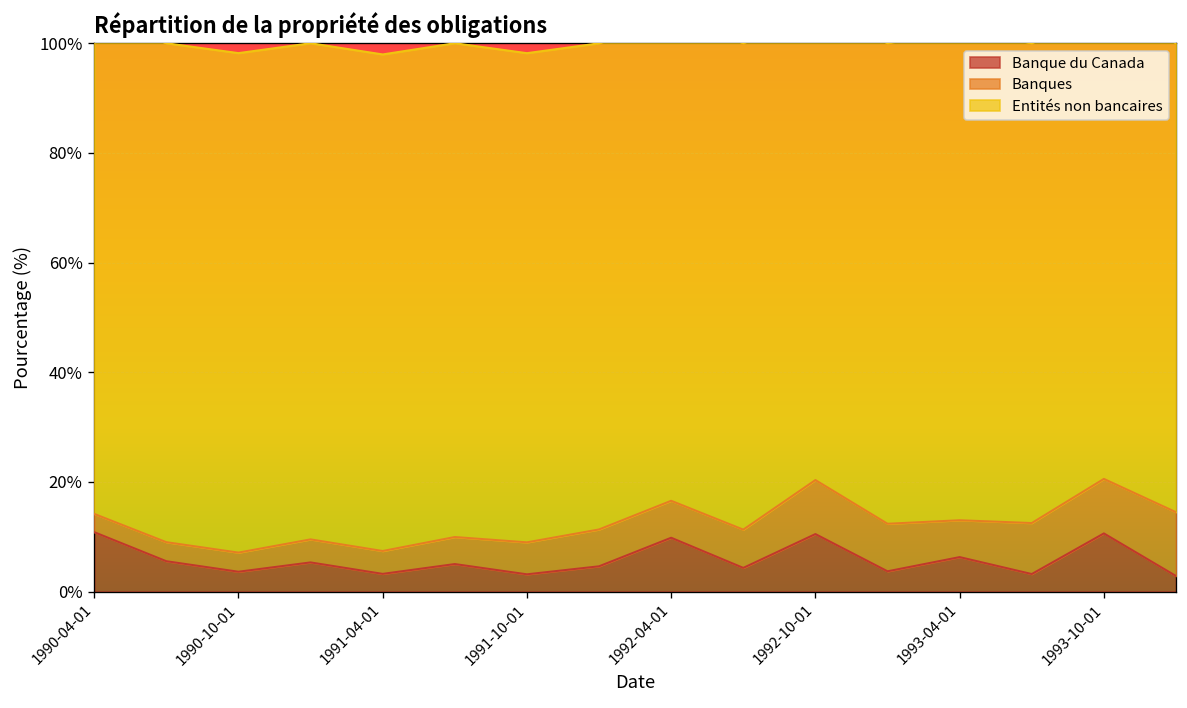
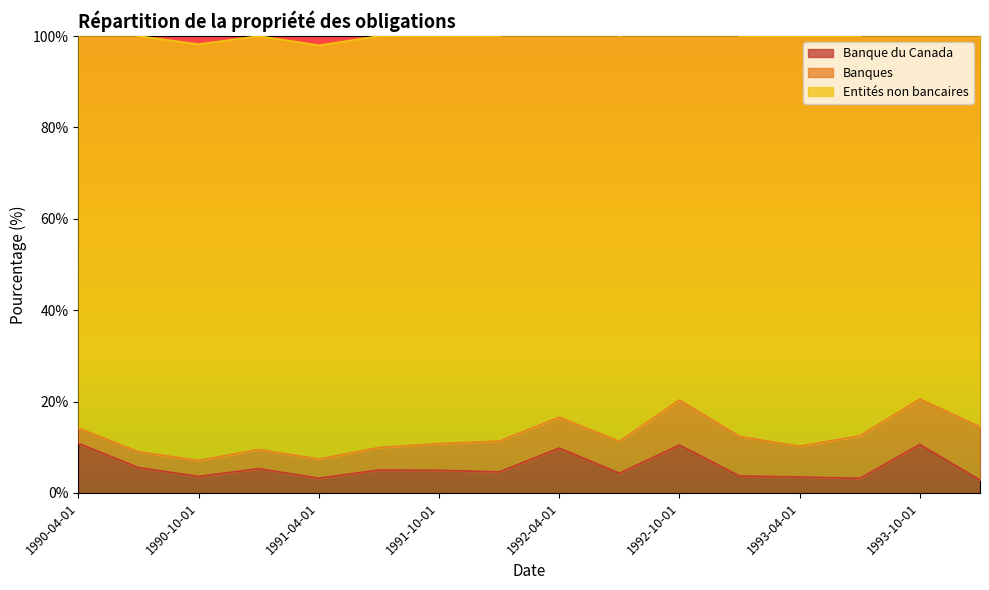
  {
    "Banque du Canada": {
      "1990-04-01": "11%",
      "1990-10-01": "4%",
      "1991-04-01": "3%",
-     "1991-10-01": "3%",
+     "1991-10-01": "5%",
      "1992-04-01": "10%",
      "1992-10-01": "10%",
-     "1993-04-01": "6%",
+     "1993-04-01": "3%",
      "1993-10-01": "11%"
    },
    "Banques": {
      "1990-04-01": "3%",
      "1990-10-01": "3%",
      "1991-04-01": "4%",
      "1991-10-01": "6%",
      "1992-04-01": "7%",
      "1992-10-01": "10%",
      "1993-04-01": "7%",
      "1993-10-01": "10%"
    },
    "Entités non bancaires": {
      "1990-10-01": "91%",
      "1991-04-01": "91%",
      "1991-10-01": "89%"
    }
  }
